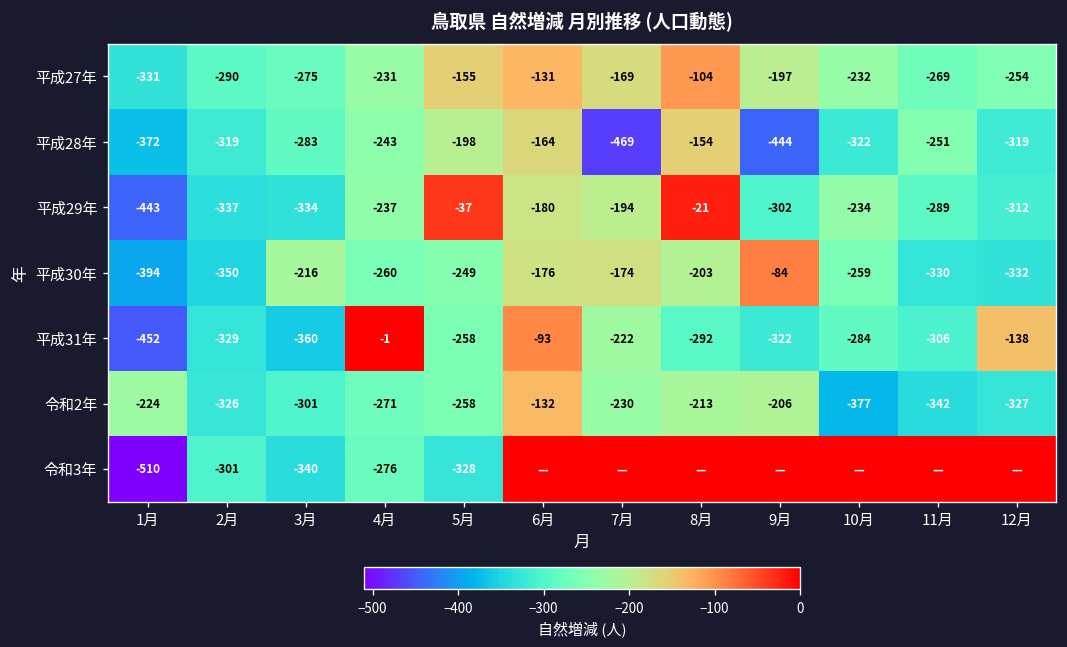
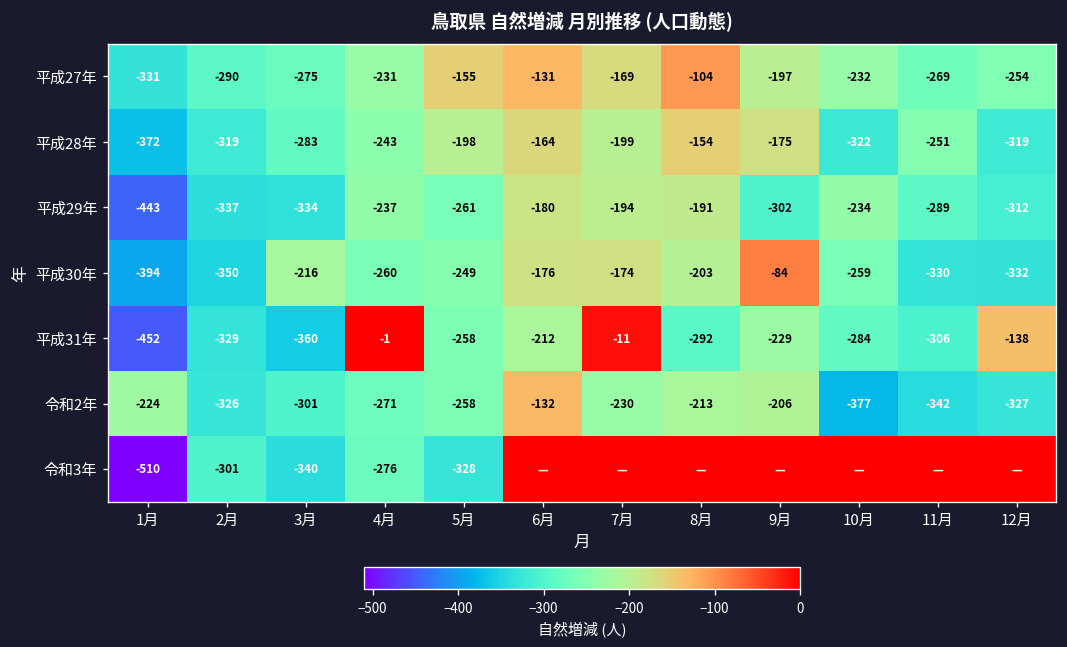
  {
    "平成27年": {
      "1月": -331,
      "2月": -290,
      "3月": -275,
      "4月": -231,
      "5月": -155,
      "6月": -131,
      "7月": -169,
      "8月": -104,
      "9月": -197,
      "10月": -232,
      "11月": -269,
      "12月": -254
    },
    "平成28年": {
      "1月": -372,
      "2月": -319,
      "3月": -283,
      "4月": -243,
      "5月": -198,
      "6月": -164,
-     "7月": -469,
+     "7月": -199,
      "8月": -154,
-     "9月": -444,
+     "9月": -175,
      "10月": -322,
      "11月": -251,
      "12月": -319
    },
    "平成29年": {
      "1月": -443,
      "2月": -337,
      "3月": -334,
      "4月": -237,
-     "5月": -37,
+     "5月": -261,
      "6月": -180,
      "7月": -194,
-     "8月": -21,
+     "8月": -191,
      "9月": -302,
      "10月": -234,
      "11月": -289,
      "12月": -312
    },
    "平成30年": {
      "1月": -394,
      "2月": -350,
      "3月": -216,
      "4月": -260,
      "5月": -249,
      "6月": -176,
      "7月": -174,
      "8月": -203,
      "9月": -84,
      "10月": -259,
      "11月": -330,
      "12月": -332
    },
    "平成31年": {
      "1月": -452,
      "2月": -329,
      "3月": -360,
      "4月": -1,
      "5月": -258,
-     "6月": -93,
-     "7月": -222,
+     "6月": -212,
+     "7月": -11,
      "8月": -292,
-     "9月": -322,
+     "9月": -229,
      "10月": -284,
      "11月": -306,
      "12月": -138
    },
    "令和2年": {
      "1月": -224,
      "2月": -326,
      "3月": -301,
      "4月": -271,
      "5月": -258,
      "6月": -132,
      "7月": -230,
      "8月": -213,
      "9月": -206,
      "10月": -377,
      "11月": -342,
      "12月": -327
    },
    "令和3年": {
      "1月": -510,
      "2月": -301,
      "3月": -340,
      "4月": -276,
      "5月": -328
    }
  }
